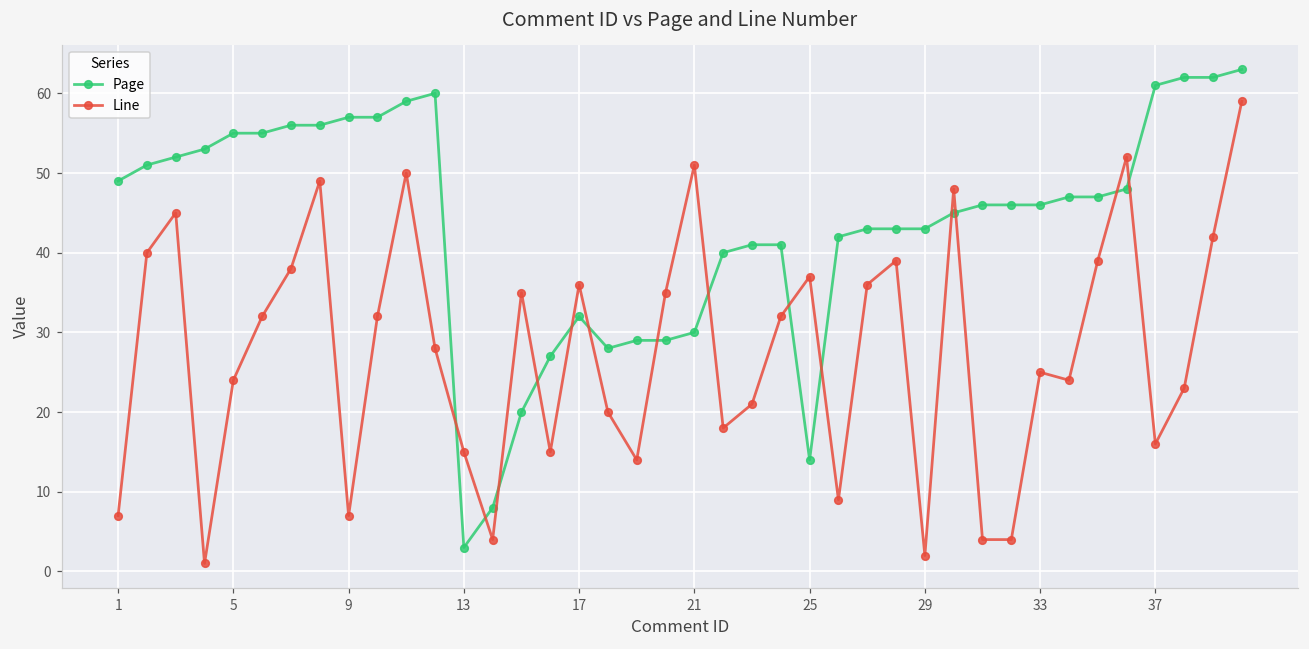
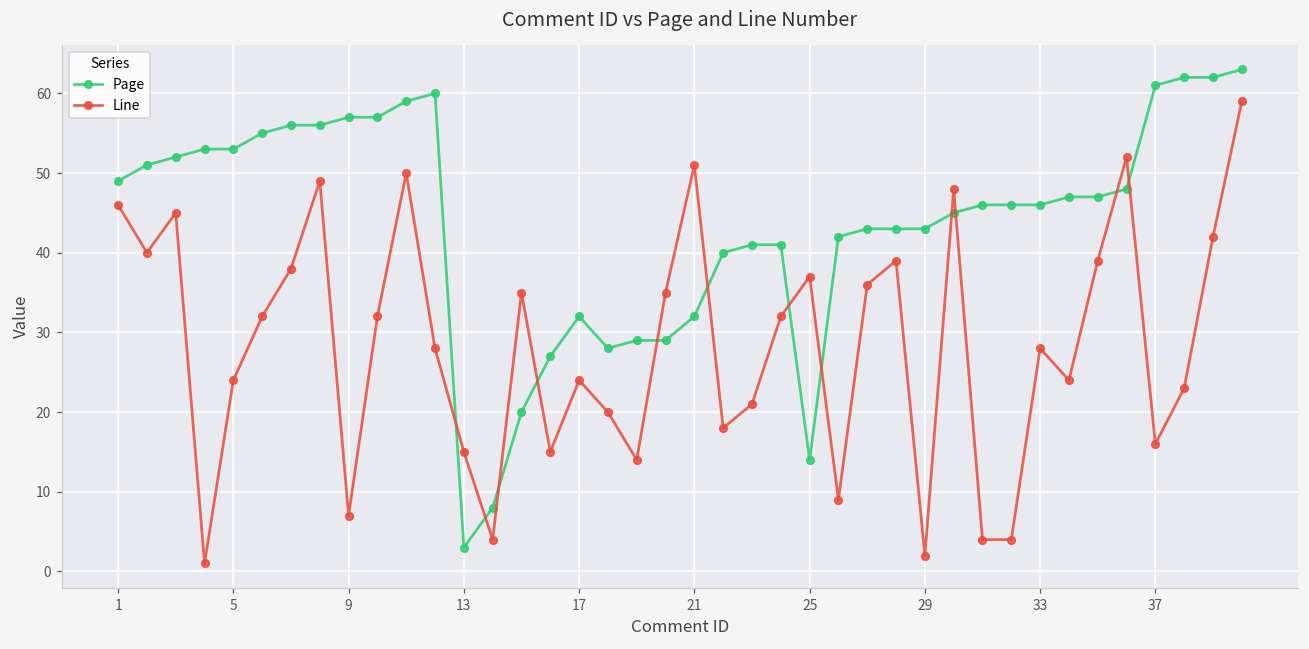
  {
    "Page": {
      "1": 49,
-     "5": 55,
+     "5": 53,
      "9": 57,
      "13": 3,
      "17": 32,
-     "21": 30,
+     "21": 32,
      "25": 14,
      "29": 43,
      "33": 46,
      "37": 61
    },
    "Line": {
-     "1": 7,
+     "1": 46,
      "5": 24,
      "9": 7,
      "13": 15,
-     "17": 36,
+     "17": 24,
      "21": 51,
      "25": 37,
      "29": 2,
-     "33": 25,
+     "33": 28,
      "37": 16
    }
  }
